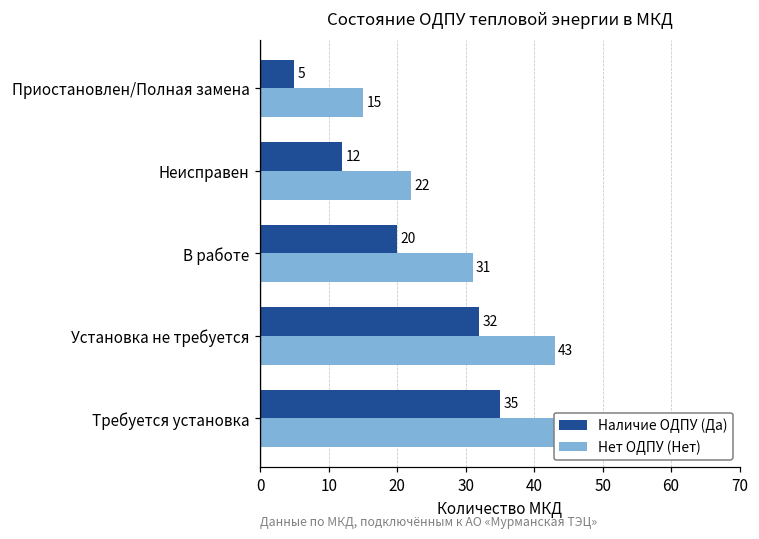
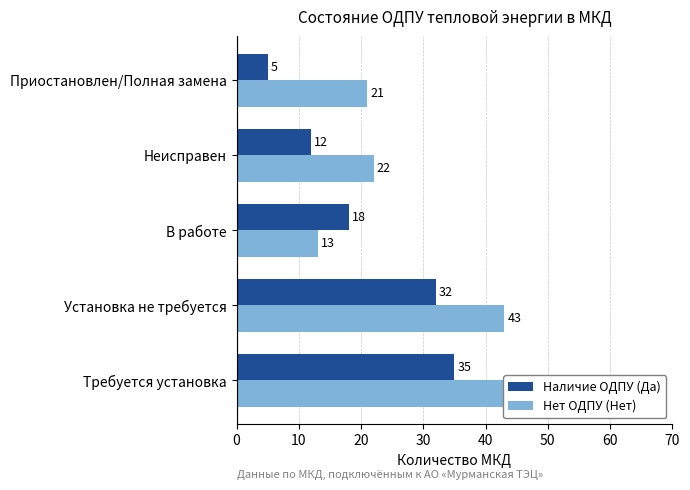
  {
    "Наличие ОДПУ (Да)": {
      "Приостановлен/Полная замена": 5,
      "Неисправен": 12,
-     "В работе": 20,
+     "В работе": 18,
      "Установка не требуется": 32,
      "Требуется установка": 35
    },
    "Нет ОДПУ (Нет)": {
-     "Приостановлен/Полная замена": 15,
+     "Приостановлен/Полная замена": 21,
      "Неисправен": 22,
-     "В работе": 31,
+     "В работе": 13,
      "Установка не требуется": 43
    }
  }
